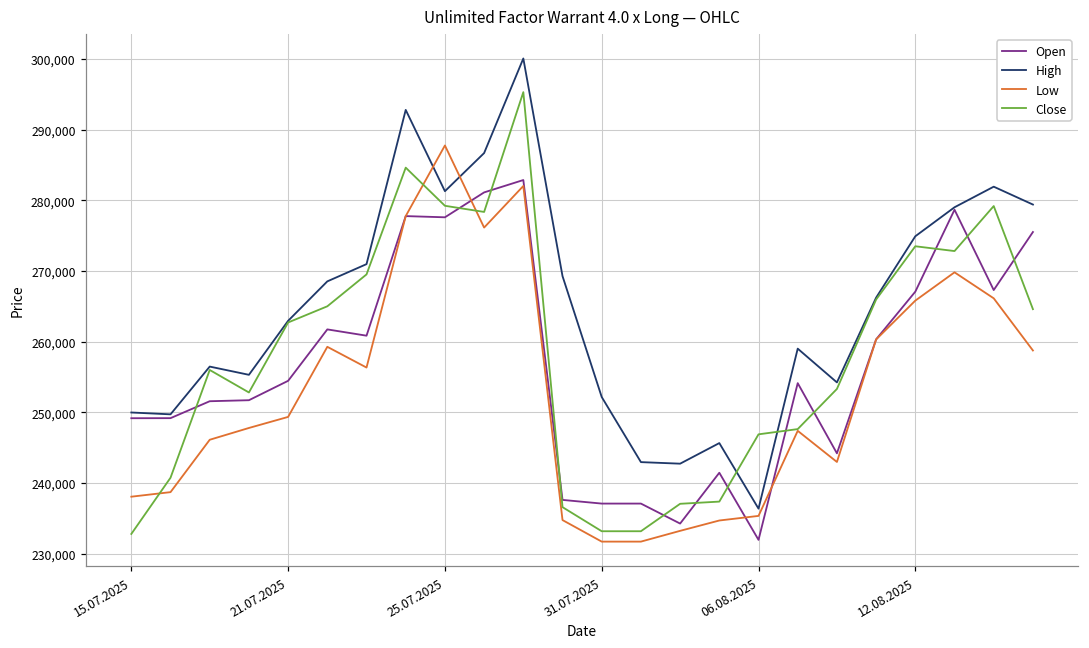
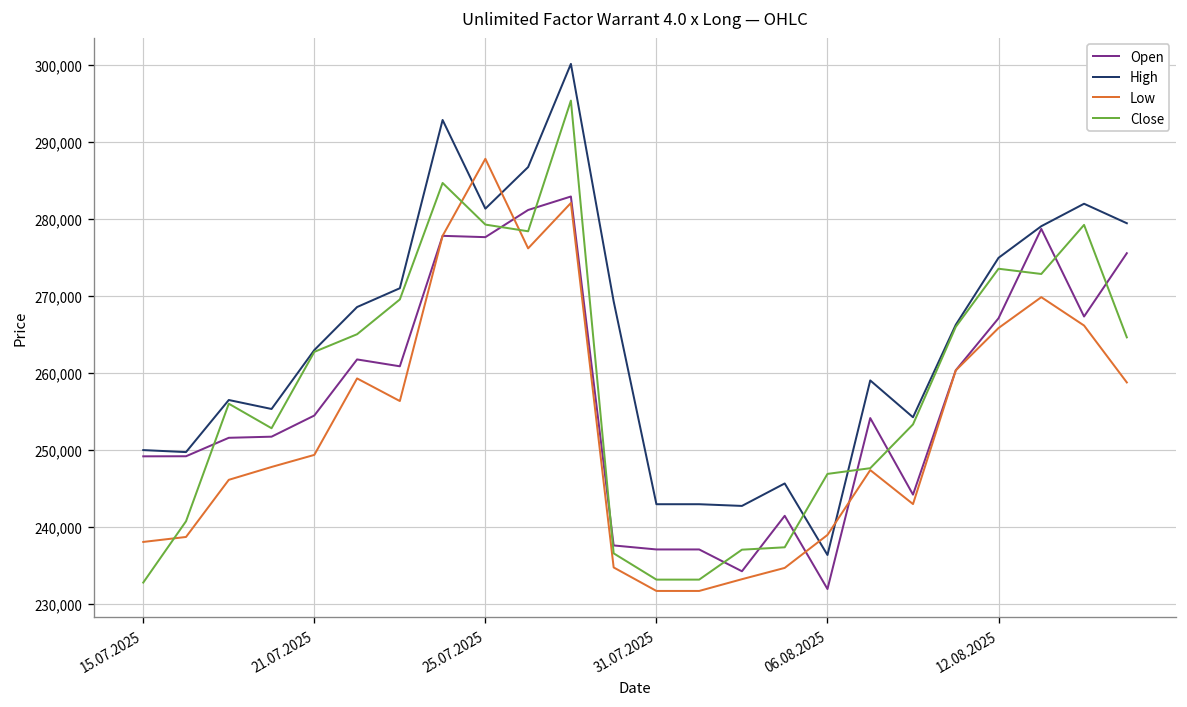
  {
    "Open": {
      "15.07.2025": "249,000",
      "21.07.2025": "254,000",
      "25.07.2025": "278,000",
      "31.07.2025": "237,000",
      "06.08.2025": "232,000",
      "12.08.2025": "267,000"
    },
    "High": {
      "15.07.2025": "250,000",
      "25.07.2025": "281,000",
-     "31.07.2025": "252,000",
+     "31.07.2025": "243,000",
      "06.08.2025": "236,000",
      "12.08.2025": "275,000"
    },
    "Low": {
      "15.07.2025": "238,000",
      "21.07.2025": "249,000",
      "25.07.2025": "288,000",
      "31.07.2025": "232,000",
-     "06.08.2025": "235,000",
+     "06.08.2025": "239,000",
      "12.08.2025": "266,000"
    },
    "Close": {
      "15.07.2025": "233,000",
      "25.07.2025": "279,000",
      "31.07.2025": "233,000",
      "06.08.2025": "247,000",
      "12.08.2025": "274,000"
    }
  }
